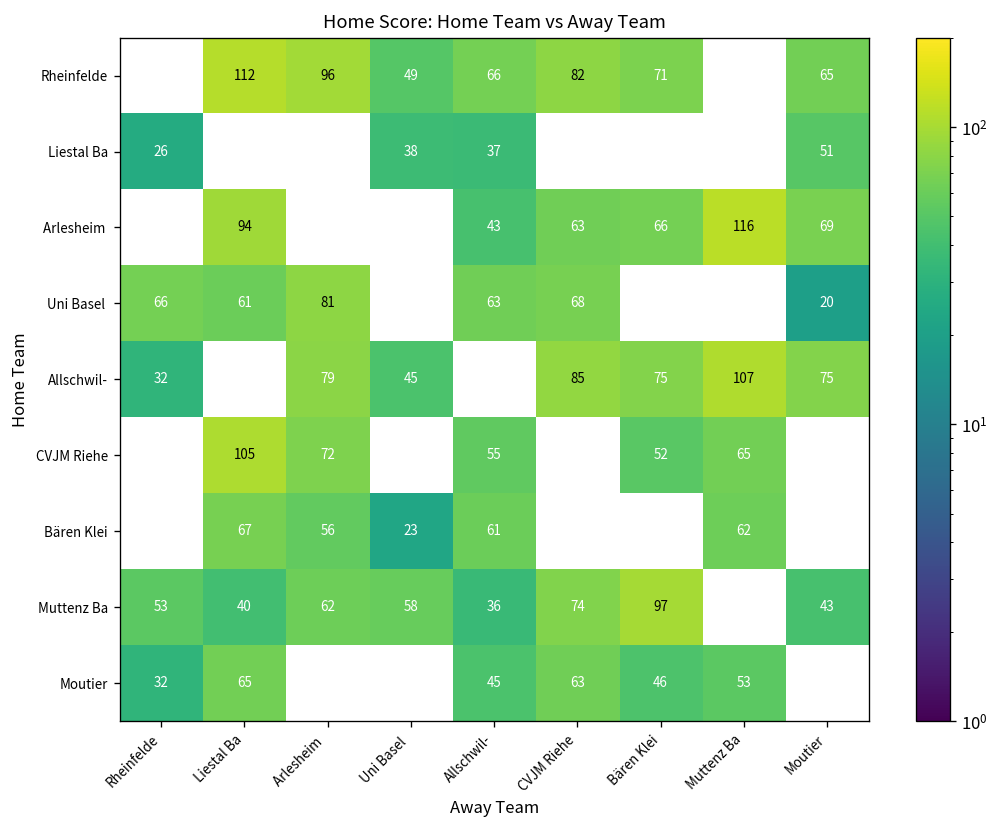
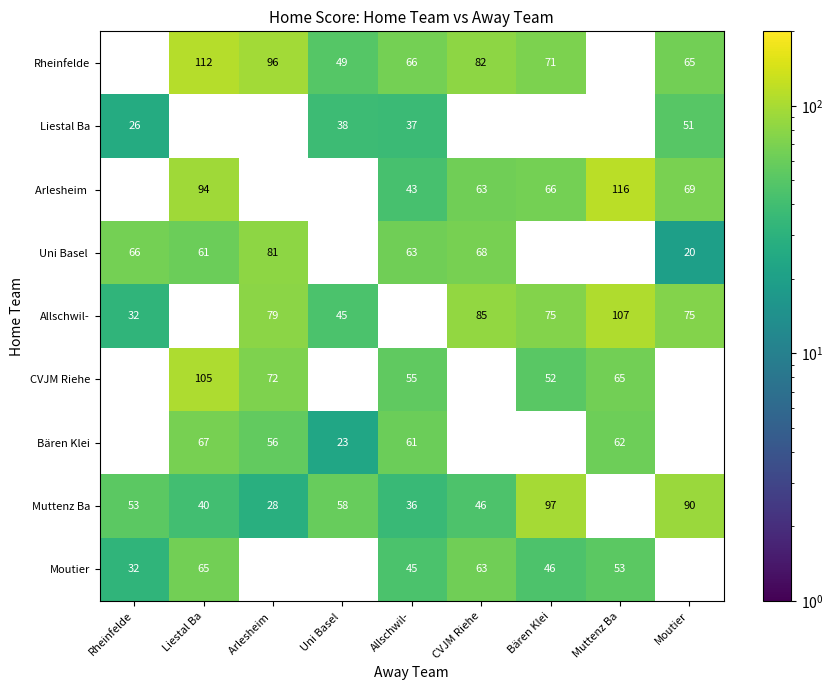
  {
    "Rheinfelde": {
      "Liestal Ba": 112,
      "Arlesheim": 96,
      "Uni Basel": 49,
      "Allschwil-": 66,
      "CVJM Riehe": 82,
      "Bären Klei": 71,
      "Moutier": 65
    },
    "Liestal Ba": {
      "Rheinfelde": 26,
      "Uni Basel": 38,
      "Allschwil-": 37,
      "Moutier": 51
    },
    "Arlesheim": {
      "Liestal Ba": 94,
      "Allschwil-": 43,
      "CVJM Riehe": 63,
      "Bären Klei": 66,
      "Muttenz Ba": 116,
      "Moutier": 69
    },
    "Uni Basel": {
      "Rheinfelde": 66,
      "Liestal Ba": 61,
      "Arlesheim": 81,
      "Allschwil-": 63,
      "CVJM Riehe": 68,
      "Moutier": 20
    },
    "Allschwil-": {
      "Rheinfelde": 32,
      "Arlesheim": 79,
      "Uni Basel": 45,
      "CVJM Riehe": 85,
      "Bären Klei": 75,
      "Muttenz Ba": 107,
      "Moutier": 75
    },
    "CVJM Riehe": {
      "Liestal Ba": 105,
      "Arlesheim": 72,
      "Allschwil-": 55,
      "Bären Klei": 52,
      "Muttenz Ba": 65
    },
    "Bären Klei": {
      "Liestal Ba": 67,
      "Arlesheim": 56,
      "Uni Basel": 23,
      "Allschwil-": 61,
      "Muttenz Ba": 62
    },
    "Muttenz Ba": {
      "Rheinfelde": 53,
      "Liestal Ba": 40,
-     "Arlesheim": 62,
+     "Arlesheim": 28,
      "Uni Basel": 58,
      "Allschwil-": 36,
-     "CVJM Riehe": 74,
+     "CVJM Riehe": 46,
      "Bären Klei": 97,
-     "Moutier": 43
+     "Moutier": 90
    },
    "Moutier": {
      "Rheinfelde": 32,
      "Liestal Ba": 65,
      "Allschwil-": 45,
      "CVJM Riehe": 63,
      "Bären Klei": 46,
      "Muttenz Ba": 53
    }
  }
